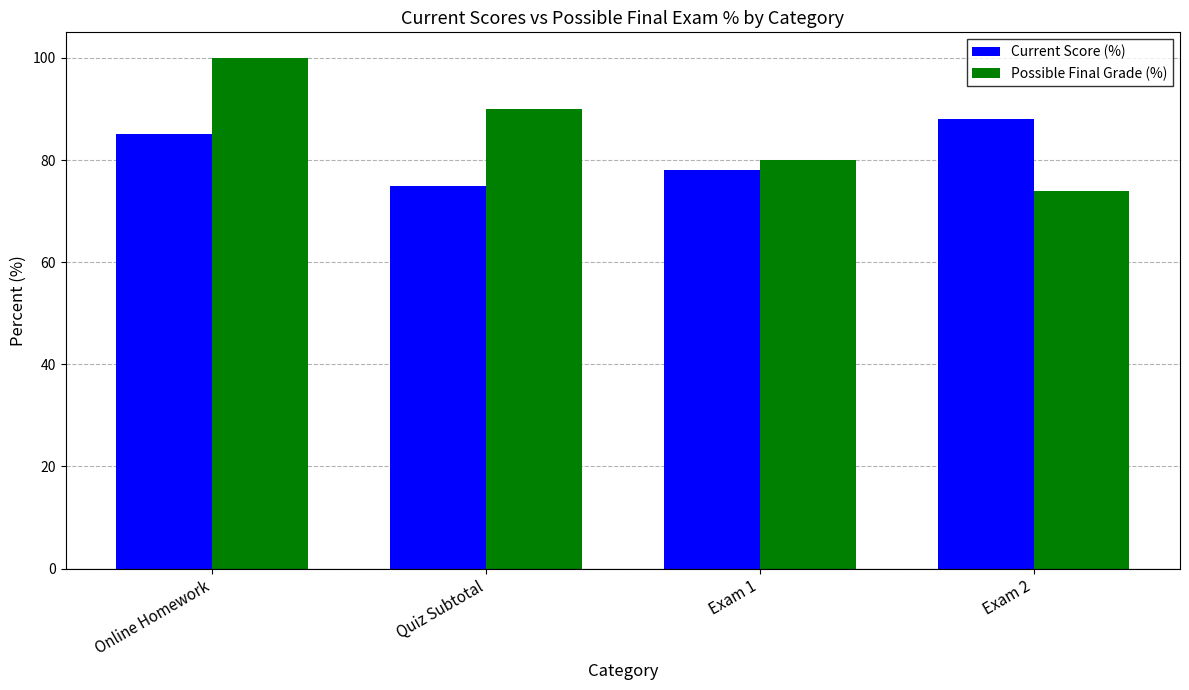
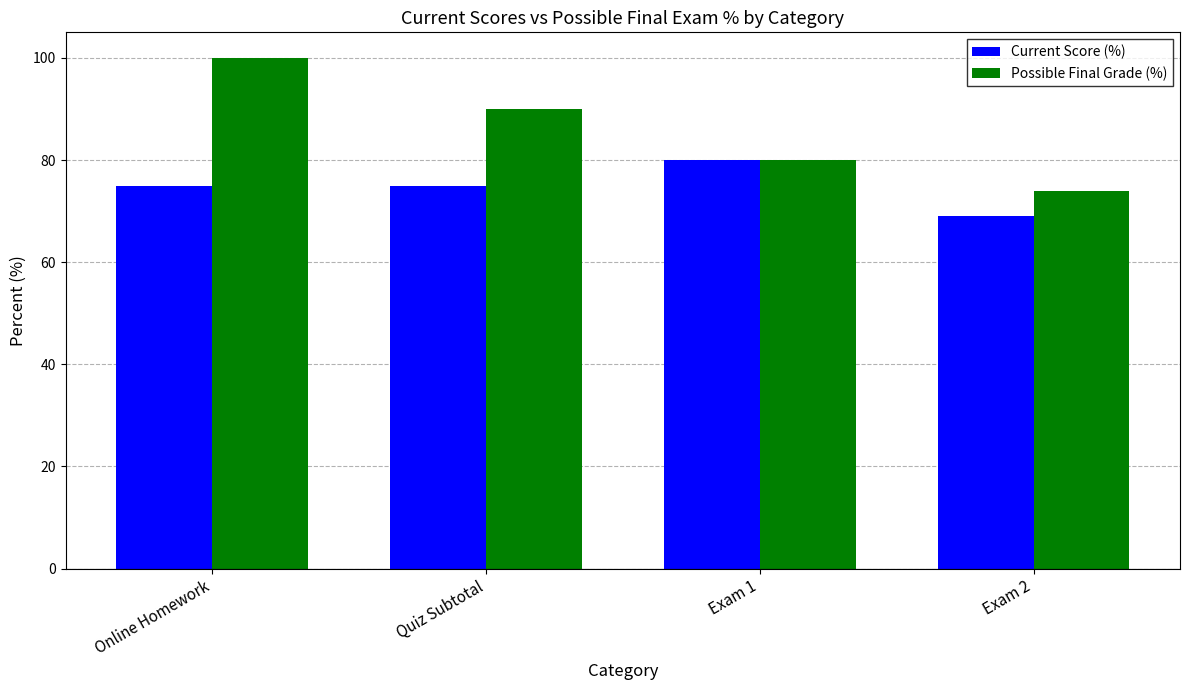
  {
    "Current Score (%)": {
-     "Online Homework": 85,
+     "Online Homework": 75,
      "Quiz Subtotal": 75,
-     "Exam 1": 78,
-     "Exam 2": 88
+     "Exam 1": 80,
+     "Exam 2": 69
    },
    "Possible Final Grade (%)": {
      "Online Homework": 100,
      "Quiz Subtotal": 90,
      "Exam 1": 80,
      "Exam 2": 74
    }
  }
